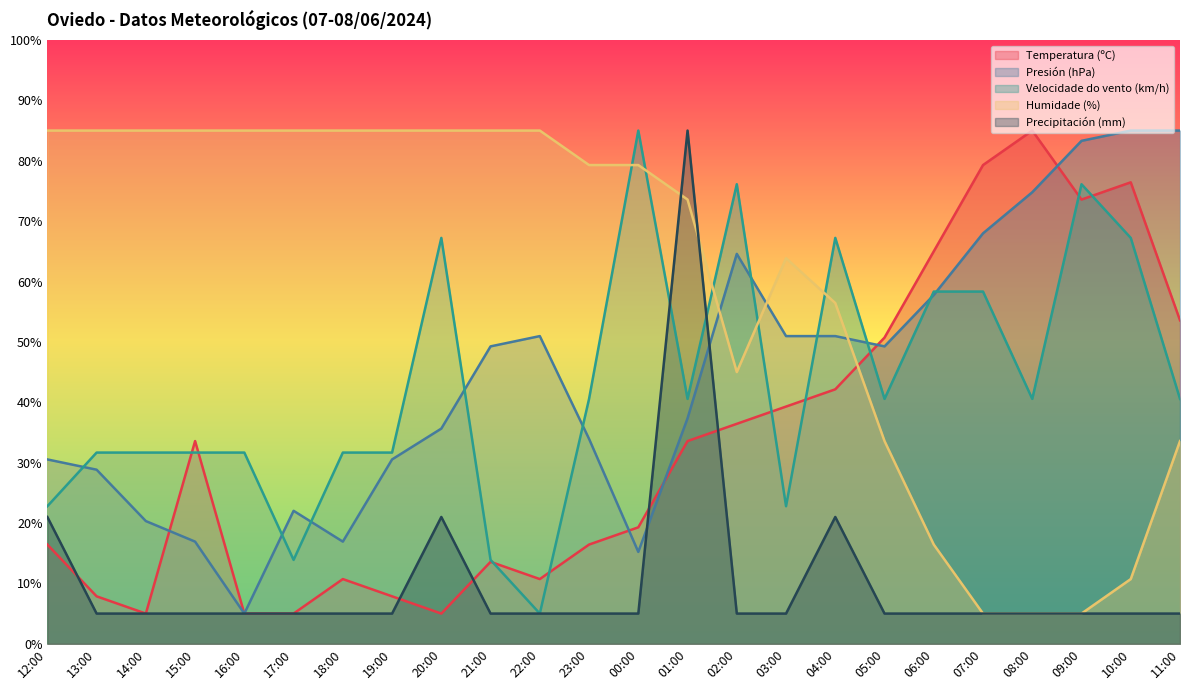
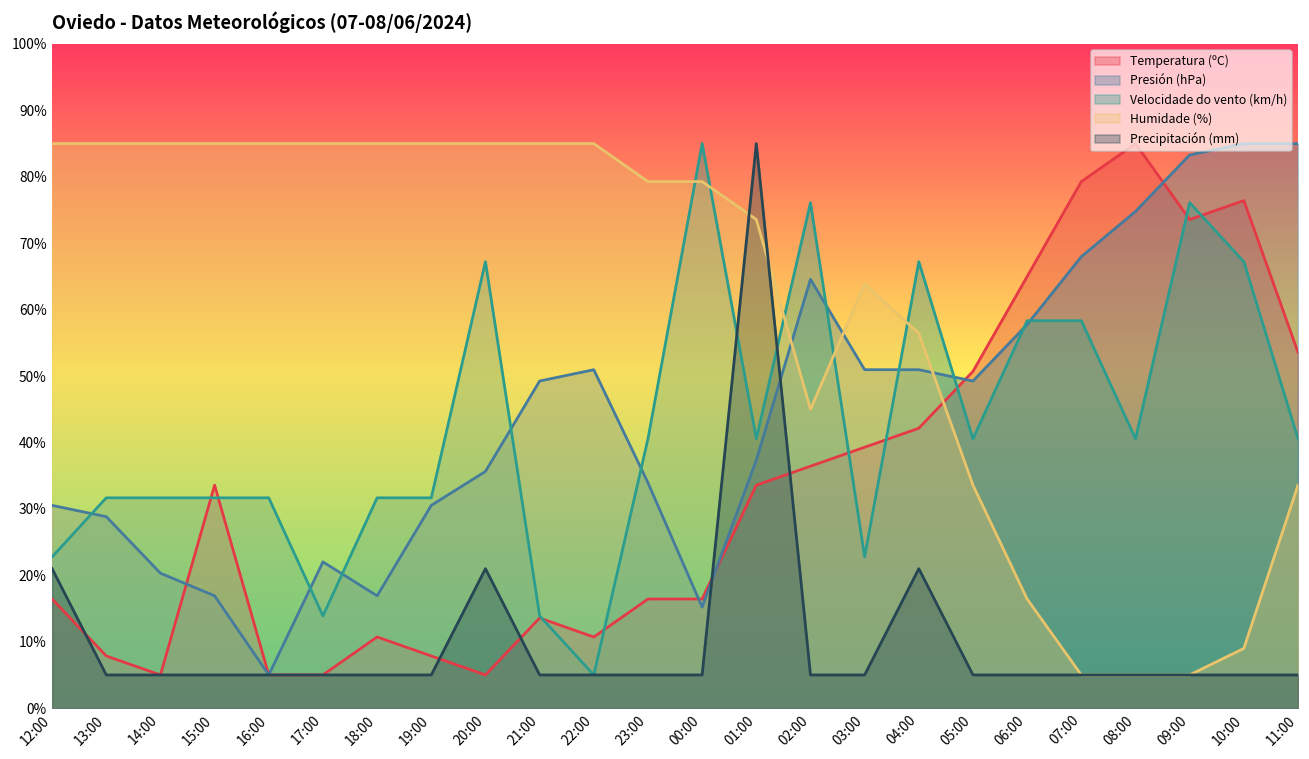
  {
    "Temperatura (ºC)": {
      "12:00": "16%",
      "13:00": "8%",
      "15:00": "34%",
      "18:00": "11%",
      "19:00": "8%",
      "20:00": "5%",
      "22:00": "11%",
      "23:00": "16%",
-     "00:00": "19%",
+     "00:00": "16%",
      "01:00": "34%",
      "02:00": "36%",
      "03:00": "39%",
      "04:00": "42%",
      "05:00": "51%",
      "06:00": "65%",
      "07:00": "79%",
      "09:00": "74%",
      "10:00": "76%",
      "11:00": "54%"
    },
    "Humidade (%)": {
      "12:00": "85%",
      "13:00": "85%",
      "14:00": "85%",
      "15:00": "85%",
      "16:00": "85%",
      "17:00": "85%",
      "18:00": "85%",
      "19:00": "85%",
      "20:00": "85%",
      "21:00": "85%",
      "22:00": "85%",
      "23:00": "79%",
      "00:00": "79%",
      "01:00": "74%",
      "02:00": "45%",
      "03:00": "64%",
      "04:00": "56%",
      "05:00": "34%",
      "06:00": "16%",
-     "10:00": "11%",
+     "10:00": "9%",
      "11:00": "34%"
    }
  }
